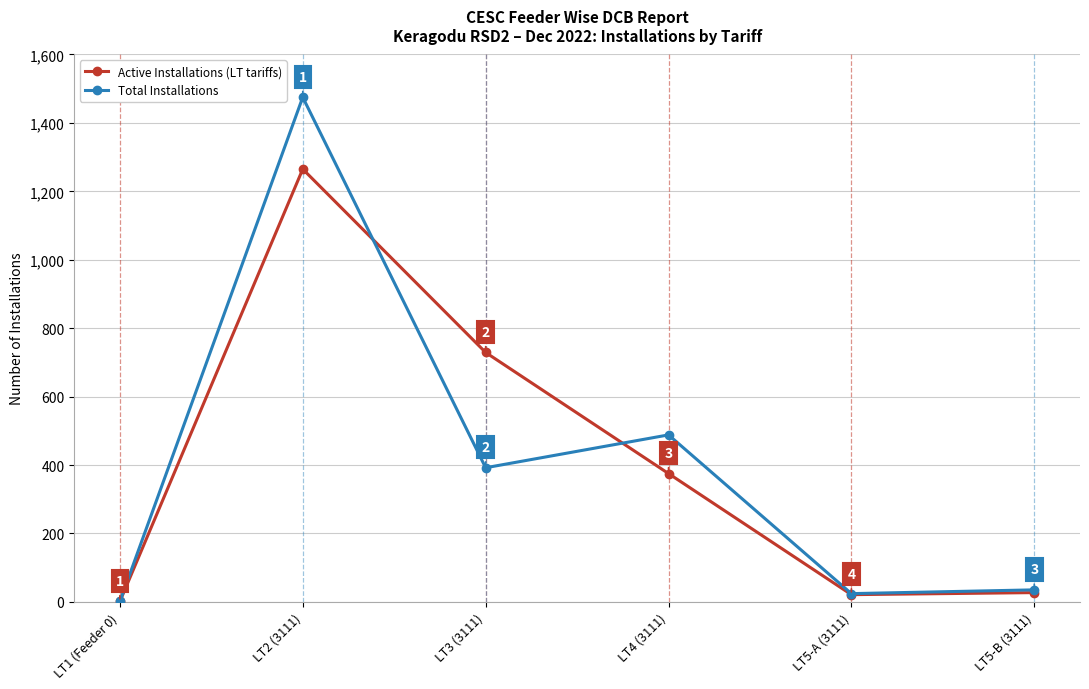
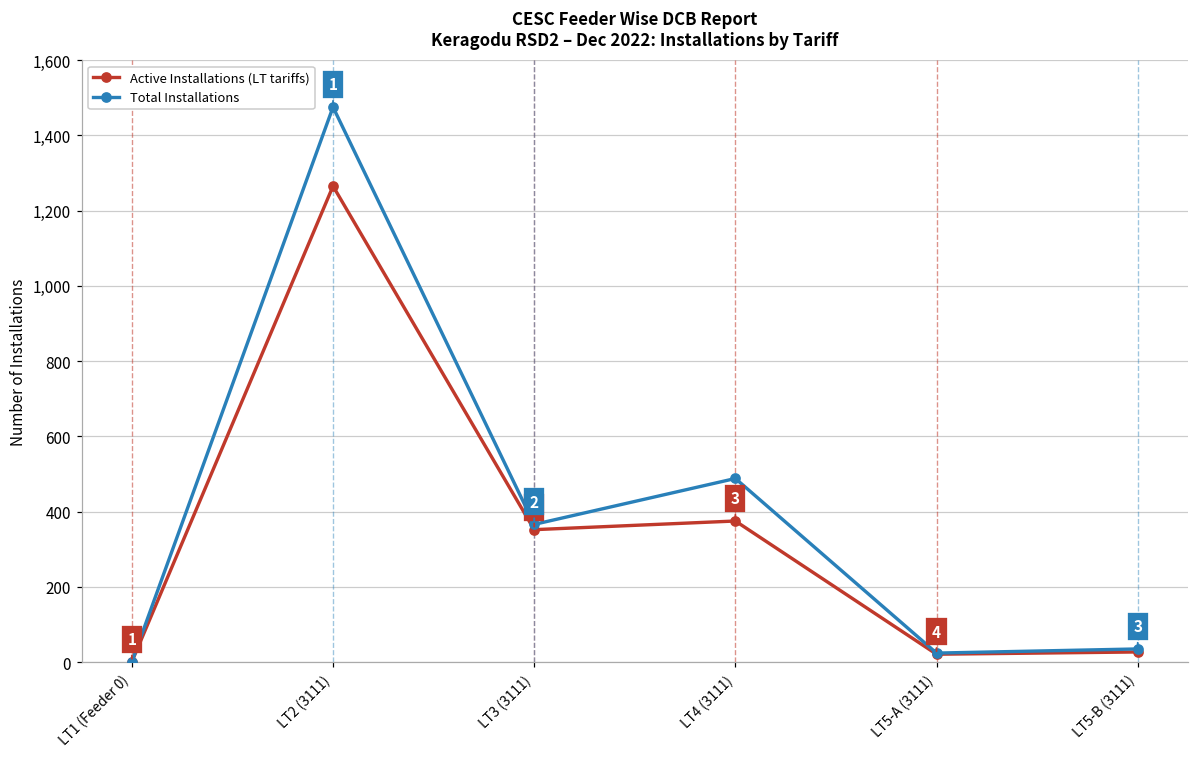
  {
    "Active Installations (LT tariffs)": {
      "LT2 (3111)": "1,270",
-     "LT3 (3111)": "730",
+     "LT3 (3111)": "350",
      "LT5-B (3111)": "30"
    },
    "Total Installations": {
-     "LT3 (3111)": "390",
+     "LT3 (3111)": "370",
      "LT4 (3111)": "490"
    }
  }
